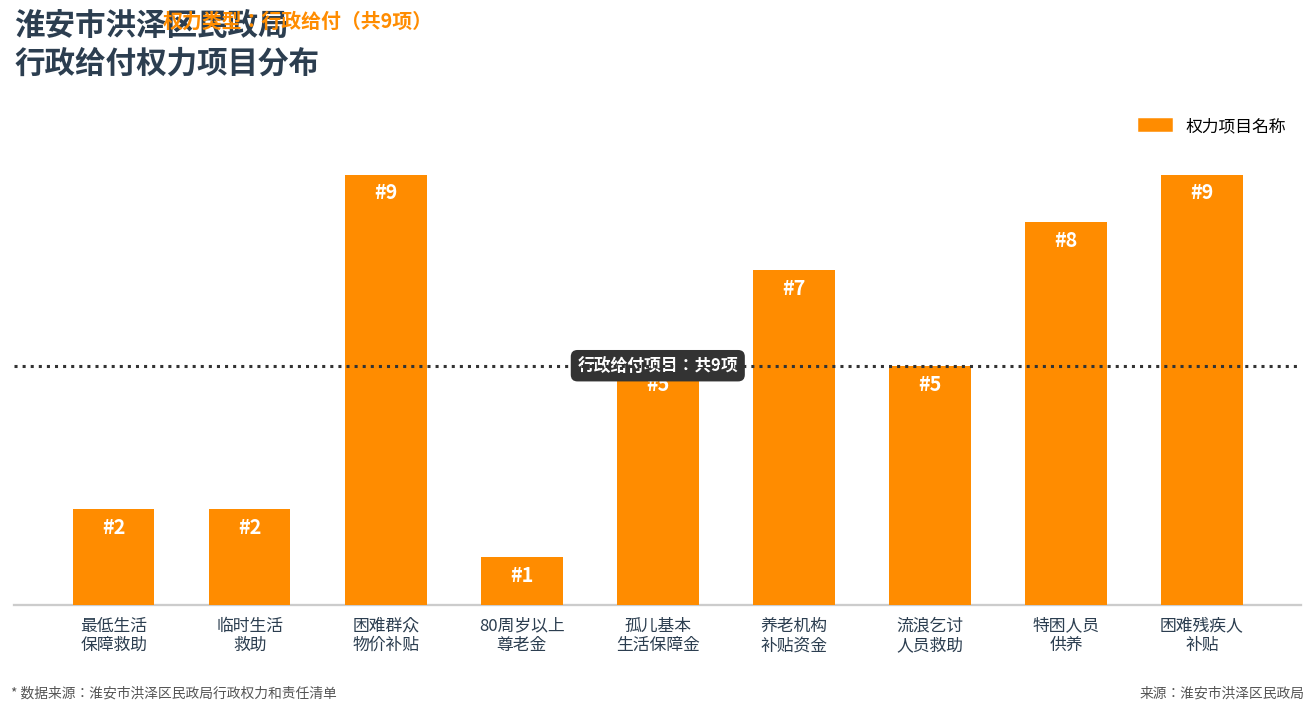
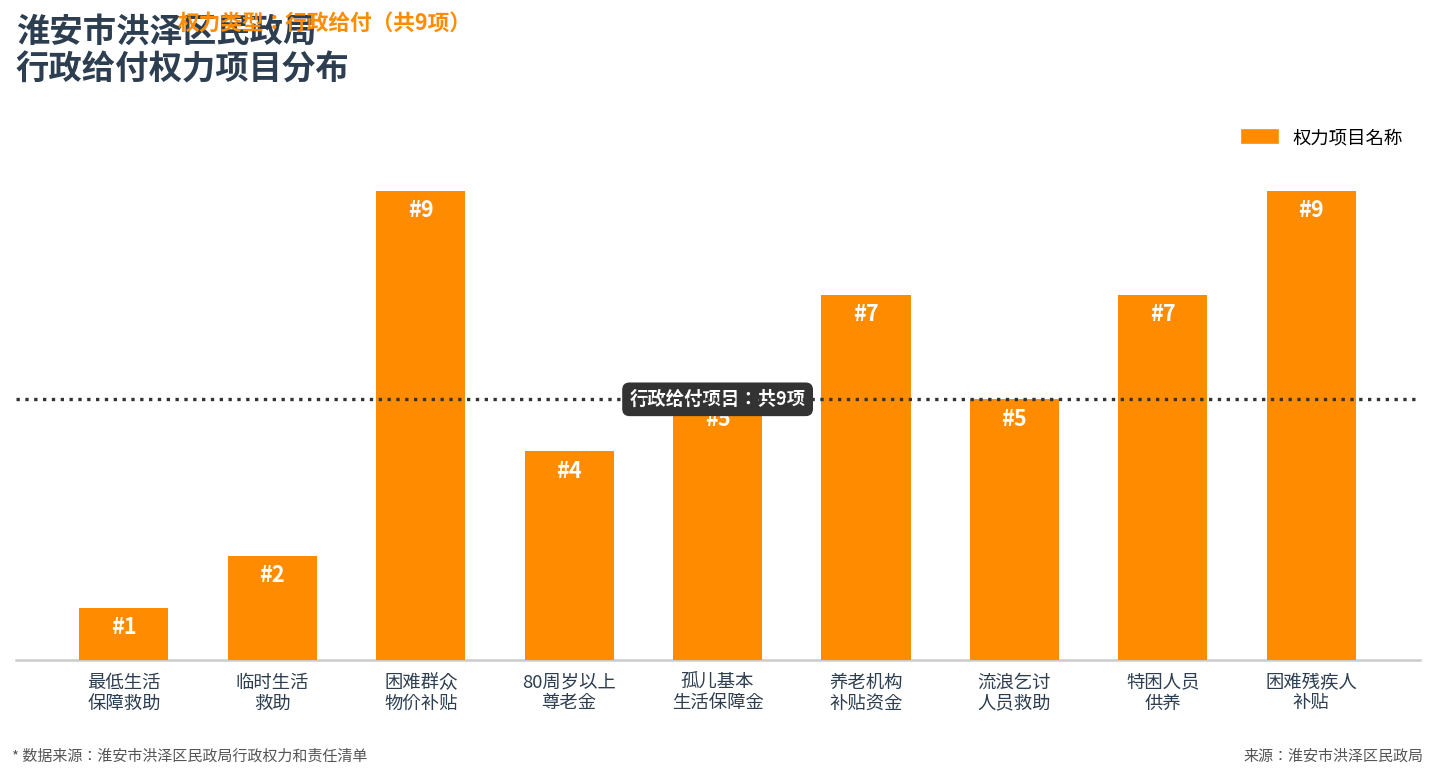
  {
-   "最低生活 保障救助": 2,
+   "最低生活 保障救助": 1,
    "临时生活 救助": 2,
    "困难群众 物价补贴": 9,
-   "80周岁以上 尊老金": 1,
+   "80周岁以上 尊老金": 4,
    "养老机构 补贴资金": 7,
    "流浪乞讨 人员救助": 5,
-   "特困人员 供养": 8,
+   "特困人员 供养": 7,
    "困难残疾人 补贴": 9
  }
